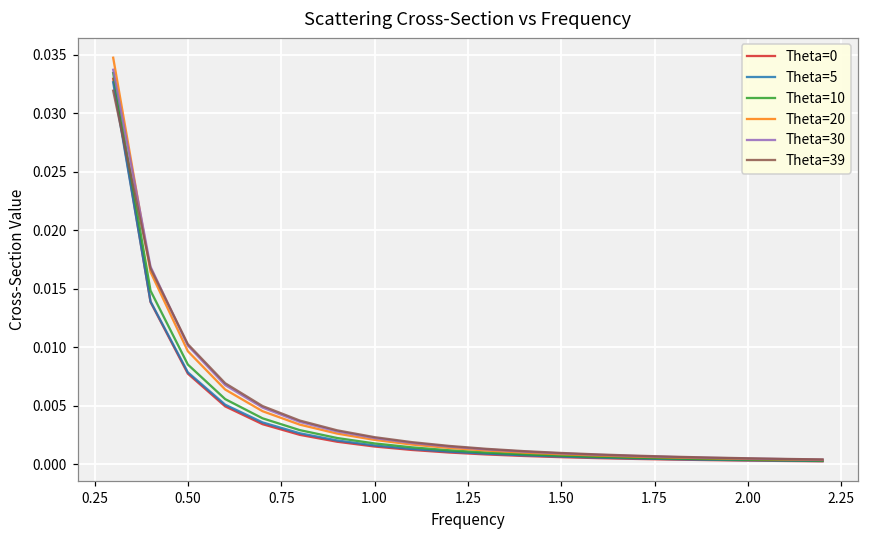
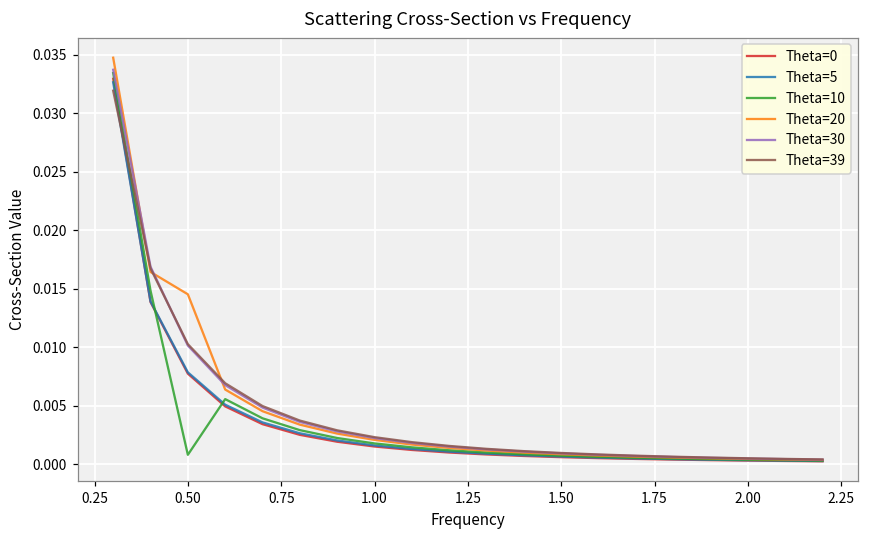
  {
    "Theta=10": {
-     "0.50": 0.0085
+     "0.50": 0.0008
    },
    "Theta=20": {
-     "0.50": 0.0097
+     "0.50": 0.0145
    }
  }
